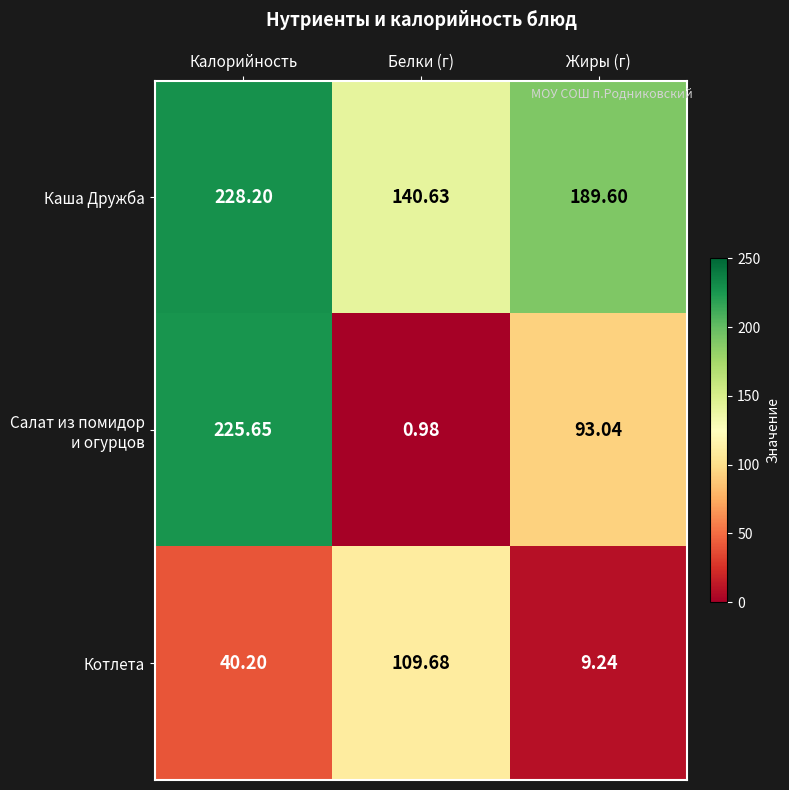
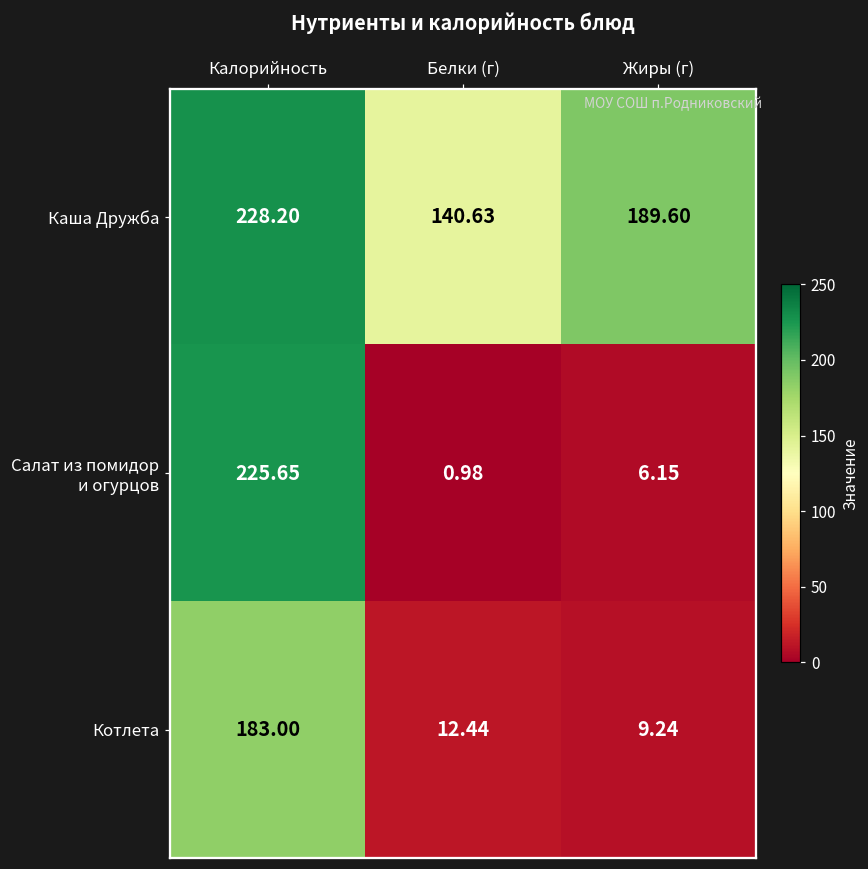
  {
    "Каша Дружба": {
      "Калорийность": 228.20,
      "Белки (г)": 140.63
    },
    "Салат из помидор и огурцов": {
      "Калорийность": 225.65,
      "Белки (г)": 0.98,
-     "Жиры (г)": 93.04
+     "Жиры (г)": 6.15
    },
    "Котлета": {
-     "Калорийность": 40.20,
-     "Белки (г)": 109.68,
+     "Калорийность": 183.00,
+     "Белки (г)": 12.44,
      "Жиры (г)": 9.24
    }
  }
